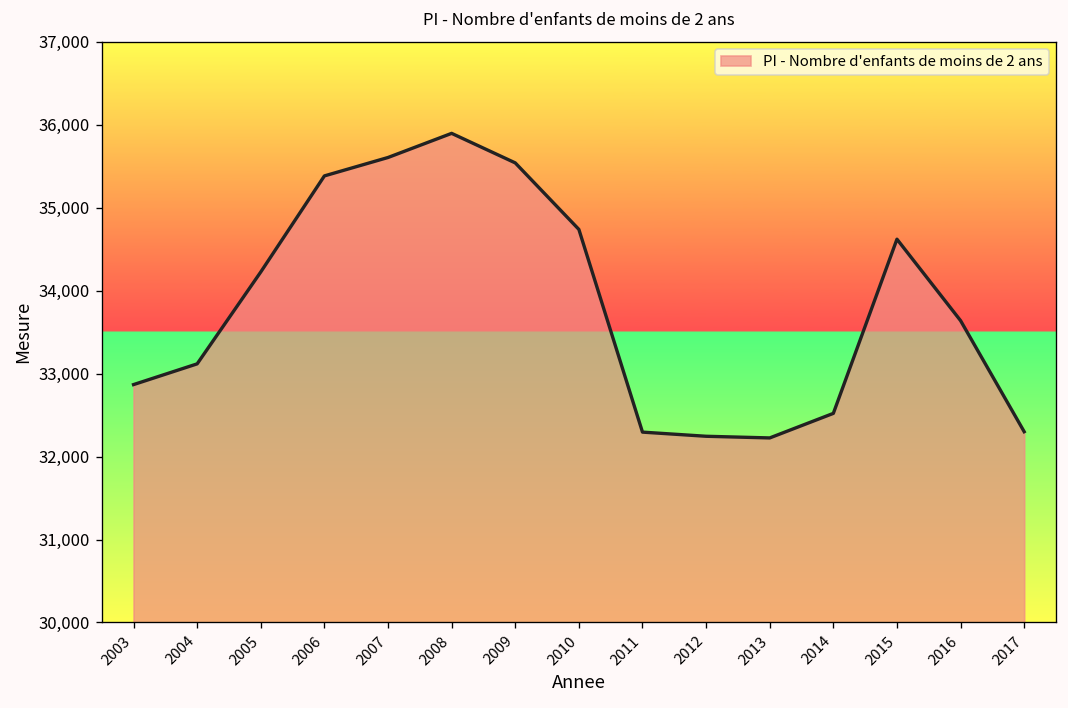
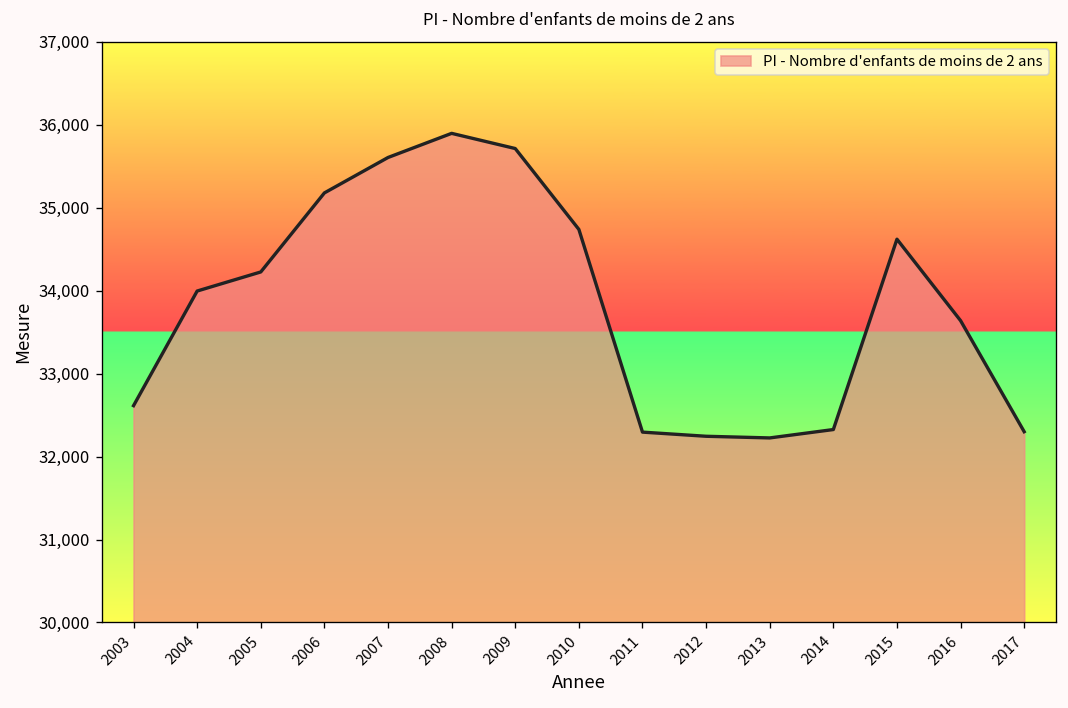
  {
-   "2003": "32,900",
-   "2004": "33,100",
+   "2003": "32,600",
+   "2004": "34,000",
    "2005": "34,200",
-   "2006": "35,400",
+   "2006": "35,200",
    "2007": "35,600",
    "2008": "35,900",
-   "2009": "35,500",
+   "2009": "35,700",
    "2010": "34,700",
    "2011": "32,300",
    "2012": "32,200",
    "2013": "32,200",
-   "2014": "32,500",
+   "2014": "32,300",
    "2015": "34,600",
    "2016": "33,600",
    "2017": "32,300"
  }
